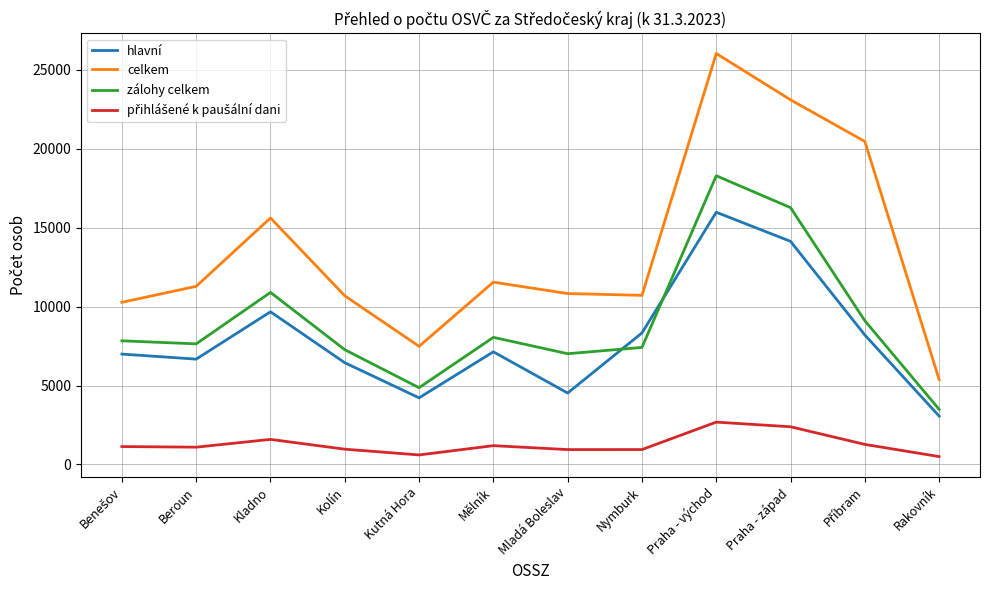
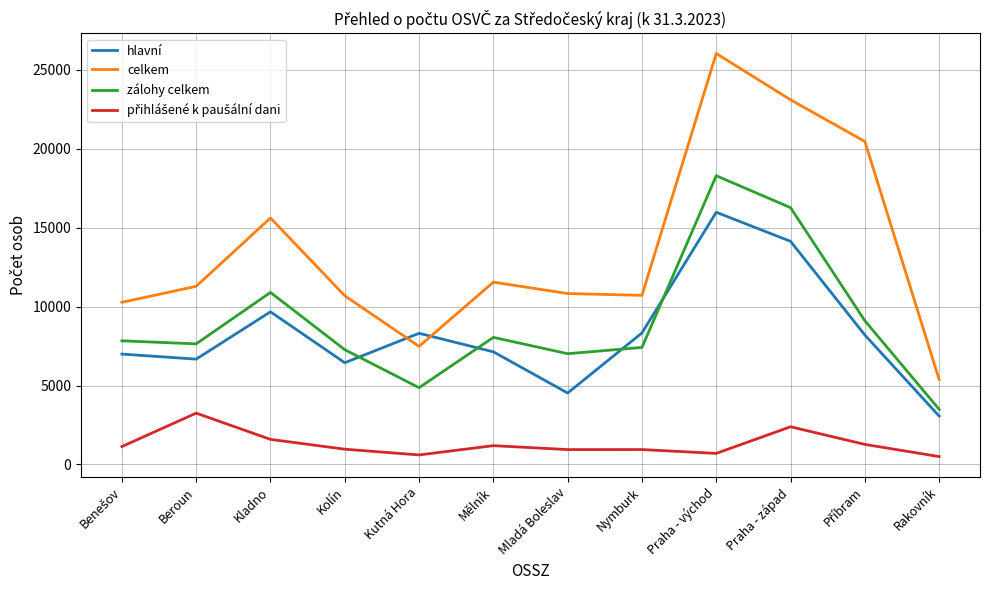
  {
    "hlavní": {
      "Benešov": 7000,
      "Beroun": 6700,
      "Kladno": 9700,
      "Kolín": 6400,
-     "Kutná Hora": 4200,
+     "Kutná Hora": 8300,
      "Mělník": 7100,
      "Mladá Boleslav": 4500,
      "Nymburk": 8300,
      "Praha - východ": 16000,
      "Praha - západ": 14100,
      "Příbram": 8200,
      "Rakovník": 3100
    },
    "celkem": {
      "Benešov": 10300,
      "Beroun": 11300,
      "Kladno": 15600,
      "Kolín": 10700,
      "Kutná Hora": 7500,
      "Mělník": 11500,
      "Mladá Boleslav": 10800,
      "Nymburk": 10700,
      "Praha - východ": 26000,
      "Praha - západ": 23100,
      "Příbram": 20500,
      "Rakovník": 5400
    },
    "zálohy celkem": {
      "Benešov": 7800,
      "Beroun": 7600,
      "Kladno": 10900,
      "Kolín": 7300,
      "Kutná Hora": 4900,
      "Mělník": 8100,
      "Mladá Boleslav": 7000,
      "Nymburk": 7400,
      "Praha - východ": 18300,
      "Praha - západ": 16300,
      "Příbram": 9100,
      "Rakovník": 3500
    },
    "přihlášené k paušální dani": {
      "Benešov": 1100,
-     "Beroun": 1100,
+     "Beroun": 3300,
      "Kladno": 1600,
      "Kolín": 1000,
      "Kutná Hora": 600,
      "Mělník": 1200,
      "Mladá Boleslav": 900,
      "Nymburk": 900,
-     "Praha - východ": 2700,
+     "Praha - východ": 700,
      "Praha - západ": 2400,
      "Příbram": 1300,
      "Rakovník": 500
    }
  }
